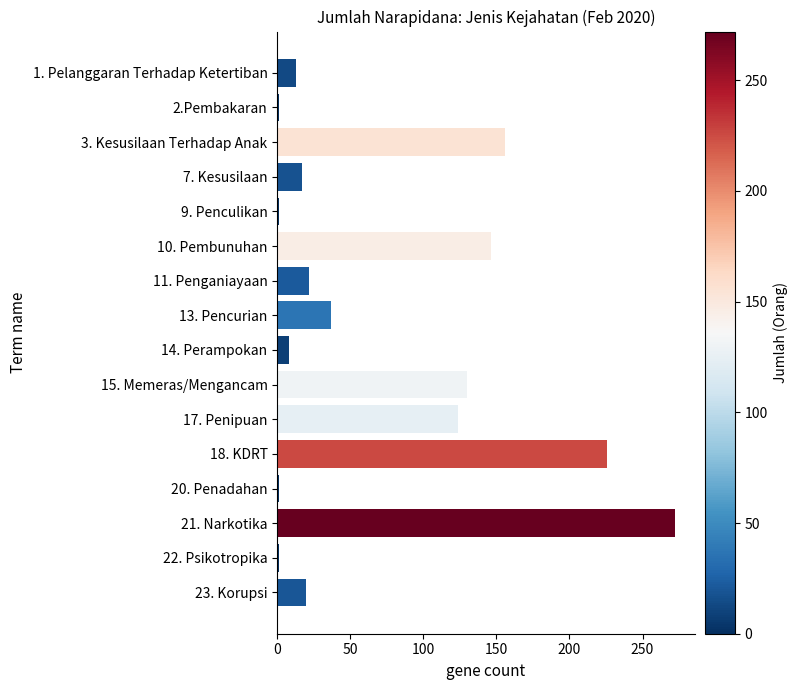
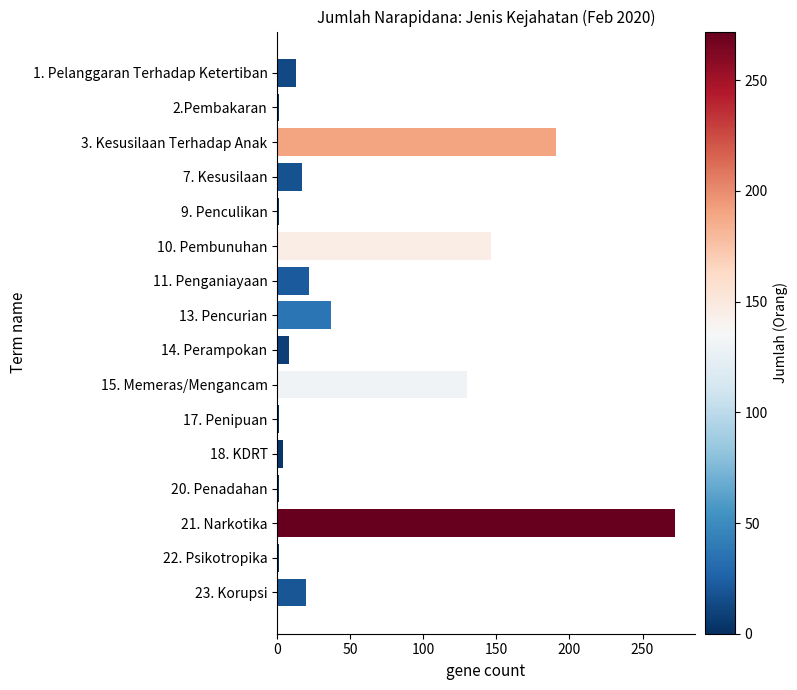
  {
    "1. Pelanggaran Terhadap Ketertiban": 13,
-   "3. Kesusilaan Terhadap Anak": 156,
+   "3. Kesusilaan Terhadap Anak": 191,
    "7. Kesusilaan": 17,
    "10. Pembunuhan": 146,
    "11. Penganiayaan": 22,
    "13. Pencurian": 37,
    "14. Perampokan": 8,
    "15. Memeras/Mengancam": 130,
-   "17. Penipuan": 124,
-   "18. KDRT": 226,
+   "17. Penipuan": 1,
+   "18. KDRT": 4,
    "21. Narkotika": 272,
    "23. Korupsi": 20
  }
